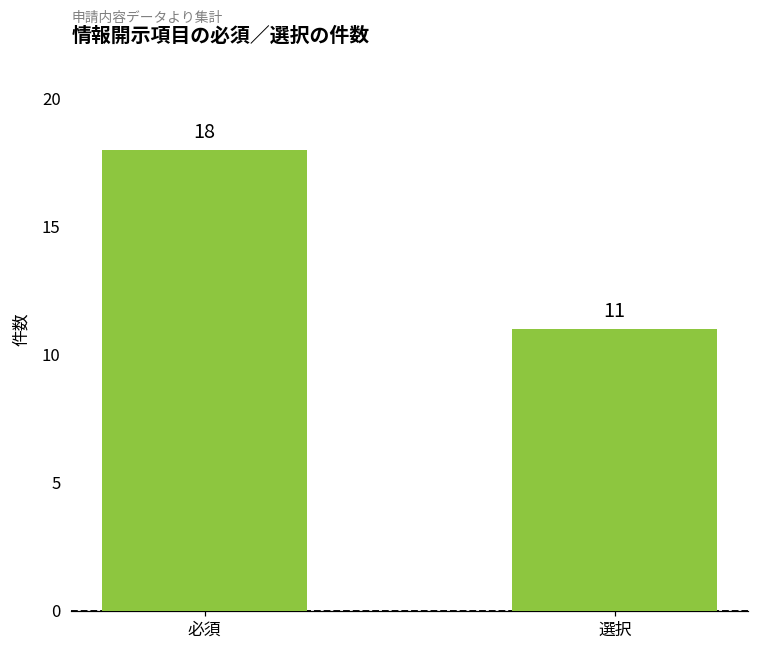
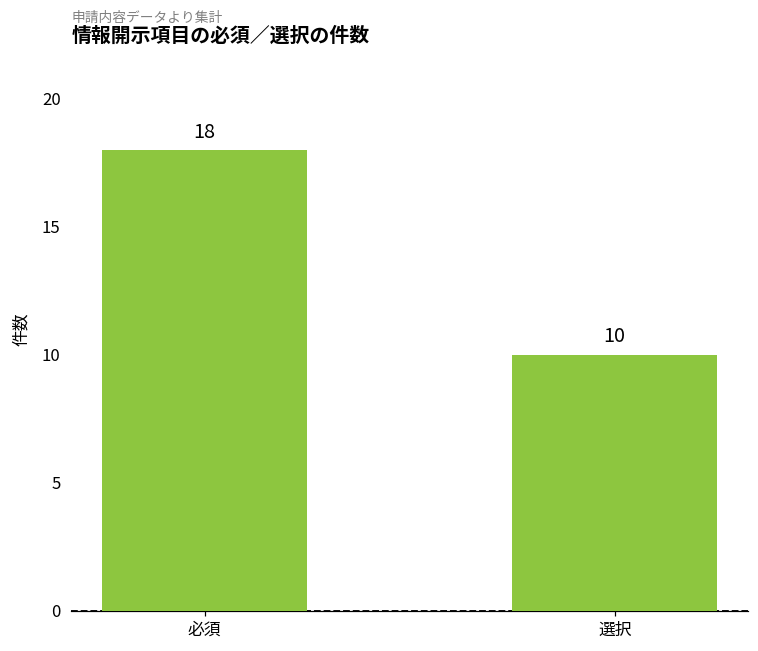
  {
    "必須": 18,
-   "選択": 11
+   "選択": 10
  }
